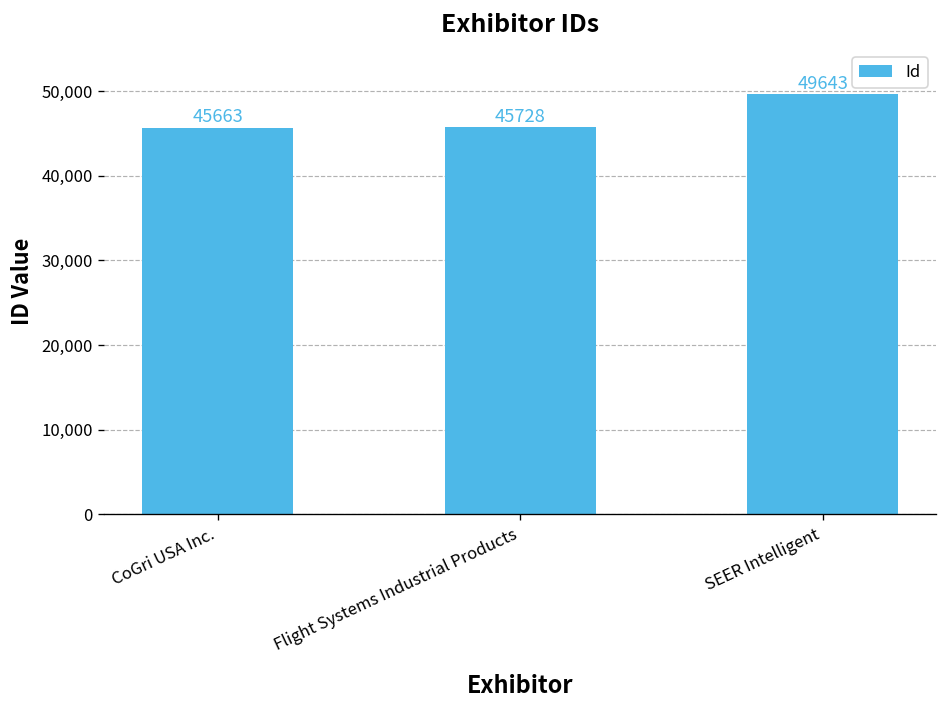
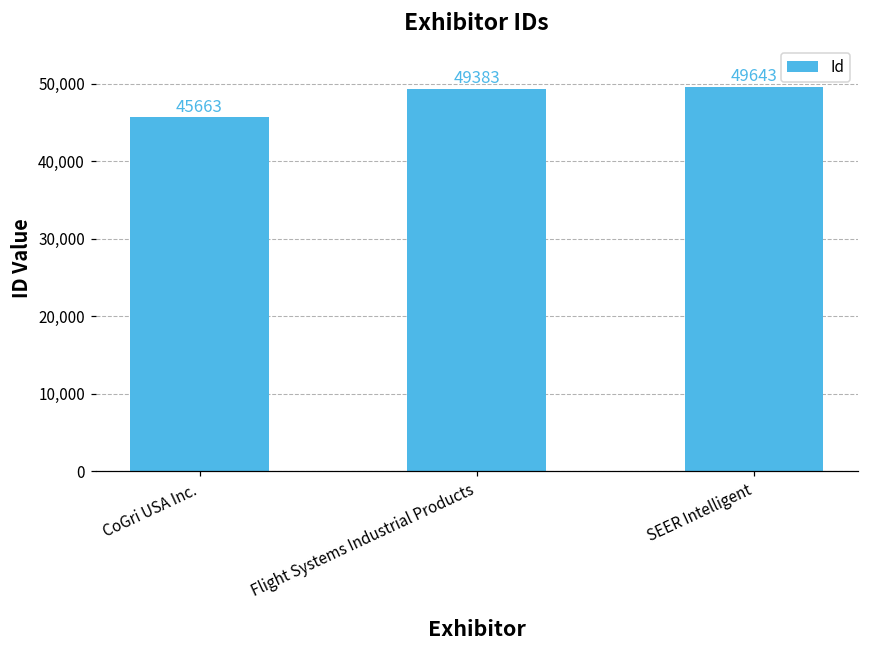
  {
    "CoGri USA Inc.": 45663,
-   "Flight Systems Industrial Products": 45728,
+   "Flight Systems Industrial Products": 49383,
    "SEER Intelligent": 49643
  }
